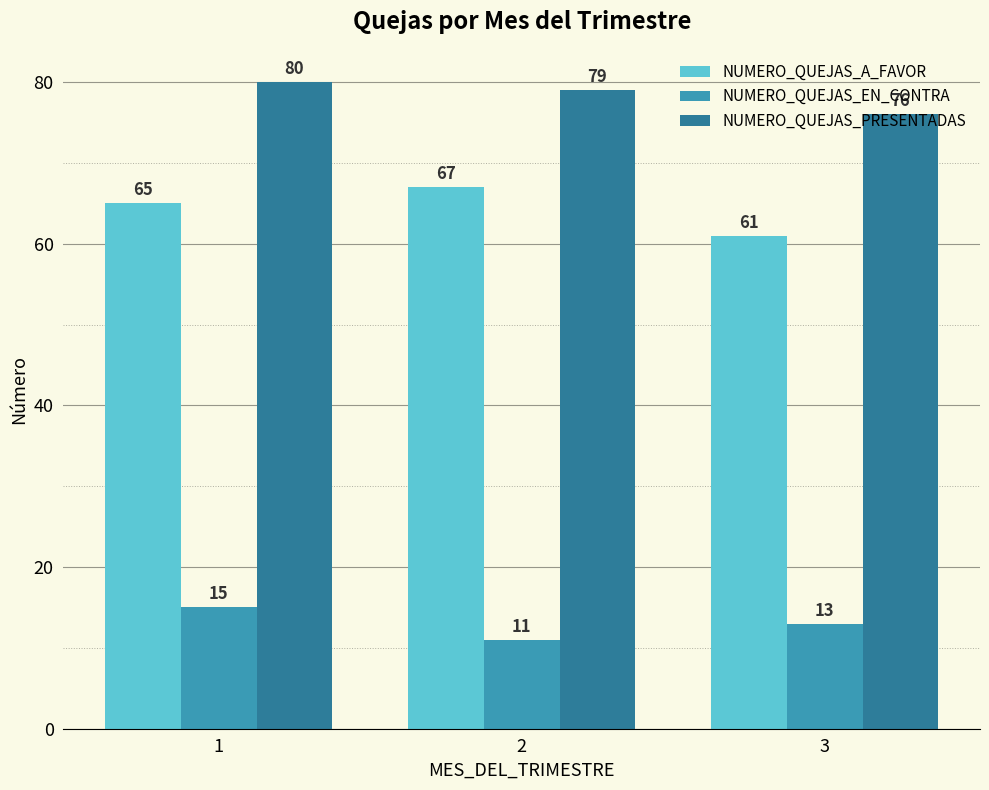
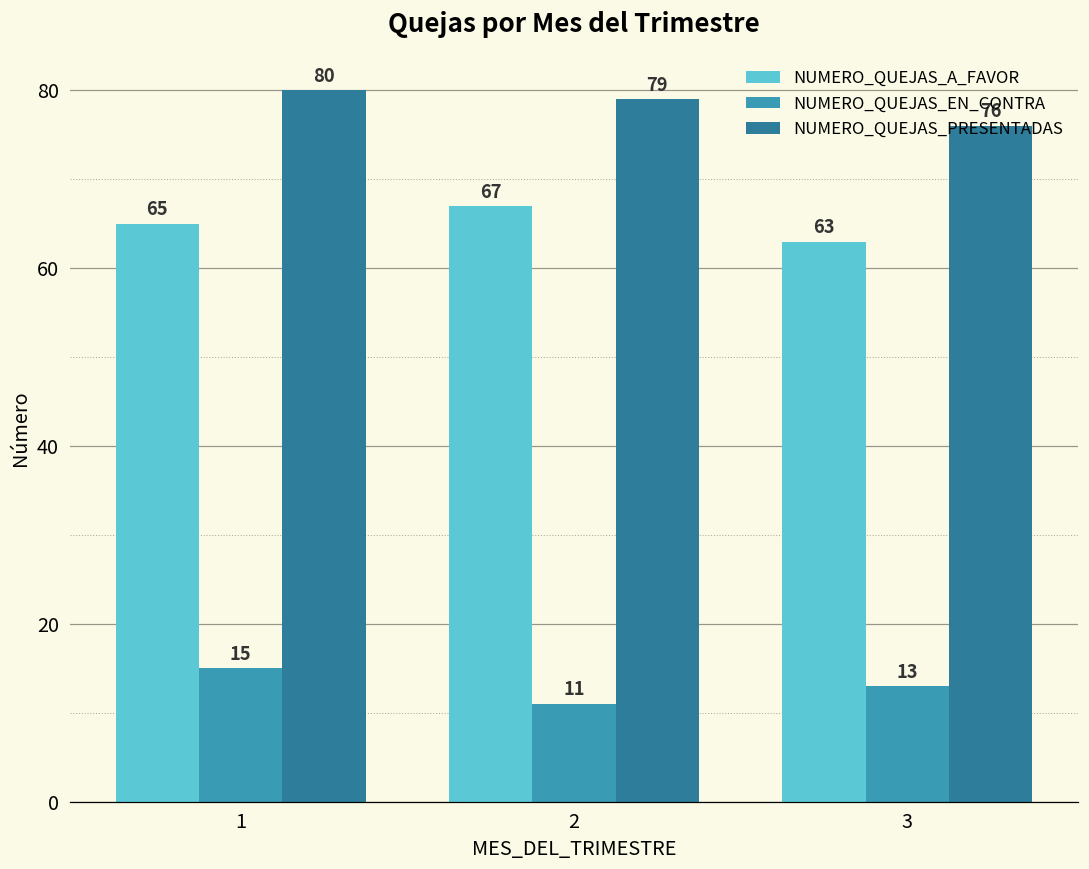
  {
    "NUMERO_QUEJAS_A_FAVOR": {
      "1": 65,
      "2": 67,
-     "3": 61
+     "3": 63
    }
  }
